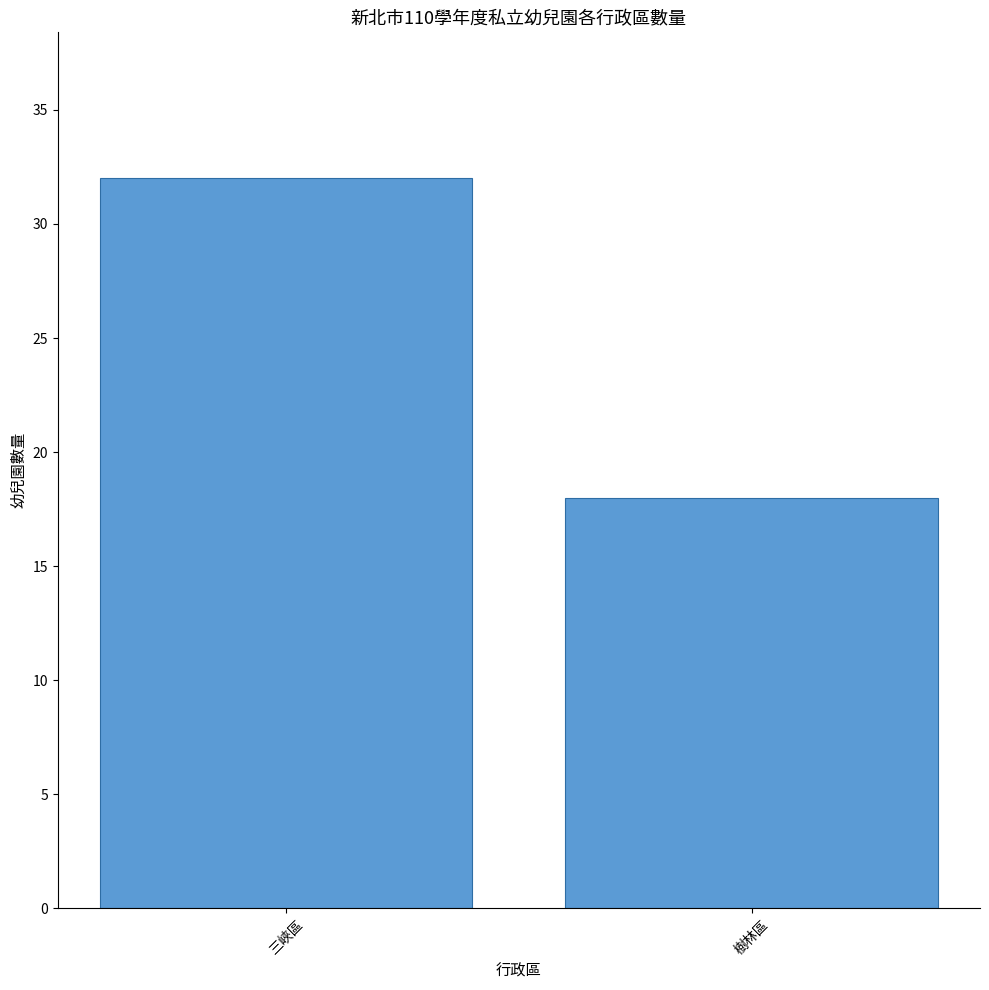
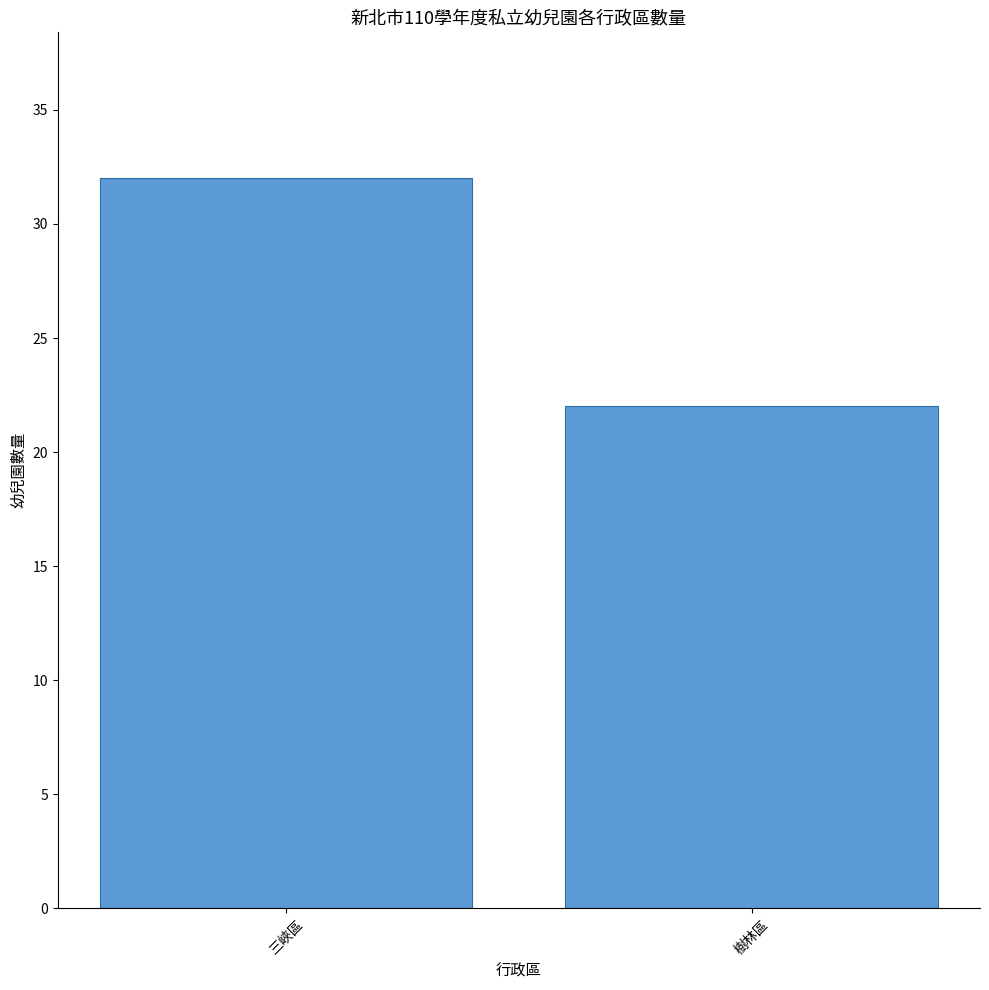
  {
    "三峽區": 32,
-   "樹林區": 18
+   "樹林區": 22
  }
